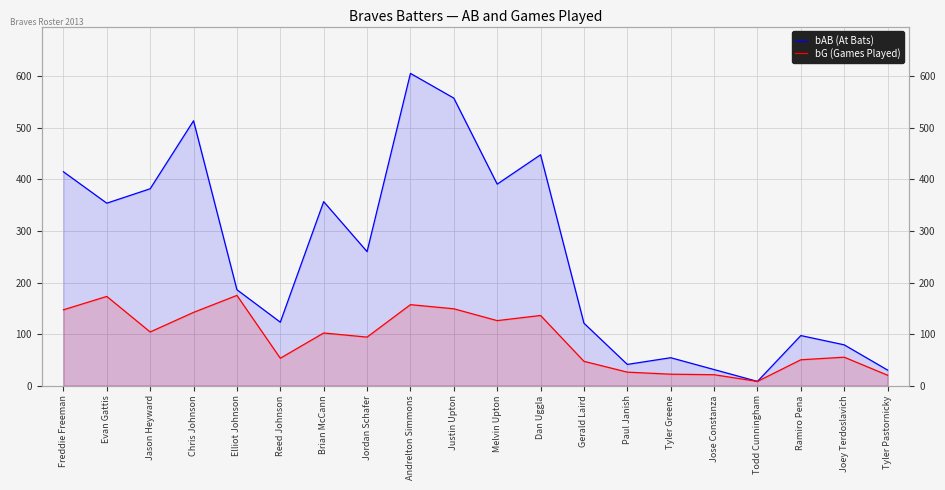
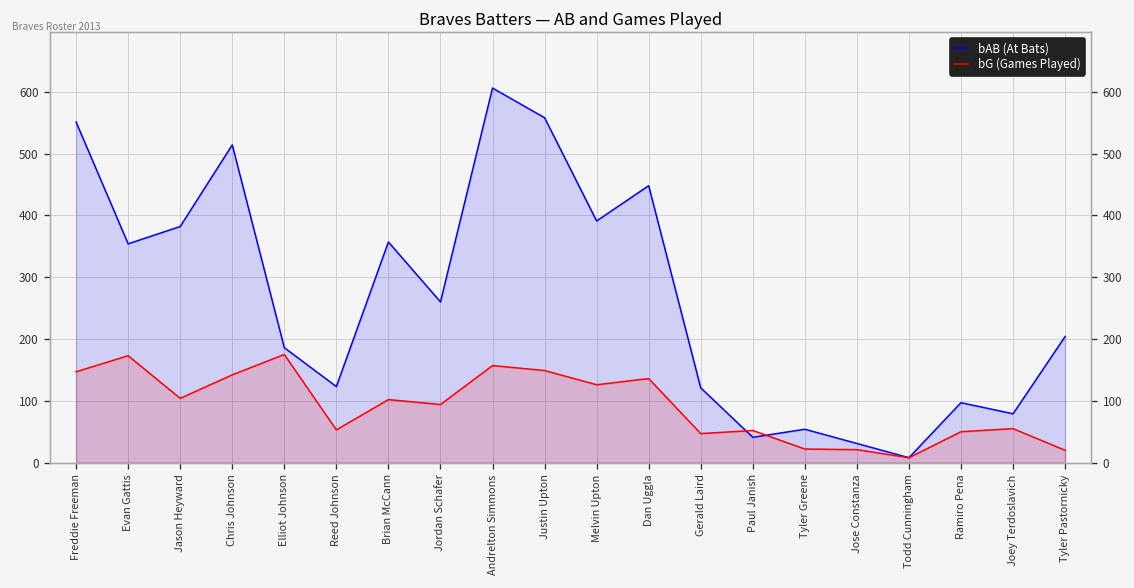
  {
    "bAB (At Bats)": {
-     "Freddie Freeman": 420,
+     "Freddie Freeman": 550,
      "Evan Gattis": 350,
      "Jason Heyward": 380,
      "Chris Johnson": 510,
      "Elliot Johnson": 190,
      "Reed Johnson": 120,
      "Brian McCann": 360,
      "Jordan Schafer": 260,
      "Andrelton Simmons": 610,
      "Justin Upton": 560,
      "Melvin Upton": 390,
      "Dan Uggla": 450,
      "Gerald Laird": 120,
      "Paul Janish": 40,
      "Tyler Greene": 50,
      "Jose Constanza": 30,
      "Ramiro Pena": 100,
      "Joey Terdoslavich": 80,
-     "Tyler Pastornicky": 30
+     "Tyler Pastornicky": 200
    },
    "bG (Games Played)": {
      "Freddie Freeman": 150,
      "Evan Gattis": 170,
      "Jason Heyward": 100,
      "Chris Johnson": 140,
      "Elliot Johnson": 180,
      "Reed Johnson": 50,
      "Brian McCann": 100,
      "Jordan Schafer": 90,
      "Andrelton Simmons": 160,
      "Justin Upton": 150,
      "Melvin Upton": 130,
      "Dan Uggla": 140,
      "Gerald Laird": 50,
-     "Paul Janish": 30,
+     "Paul Janish": 50,
      "Tyler Greene": 20,
      "Jose Constanza": 20,
      "Ramiro Pena": 50,
      "Joey Terdoslavich": 60,
      "Tyler Pastornicky": 20
    }
  }
